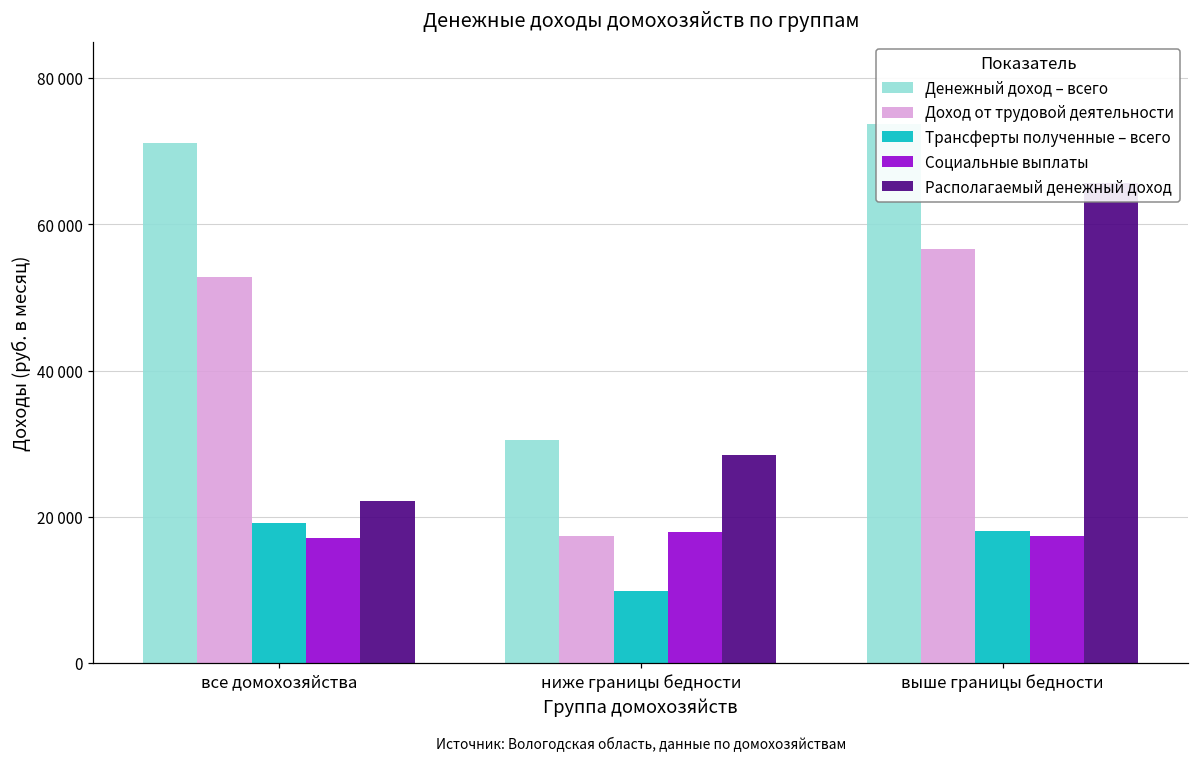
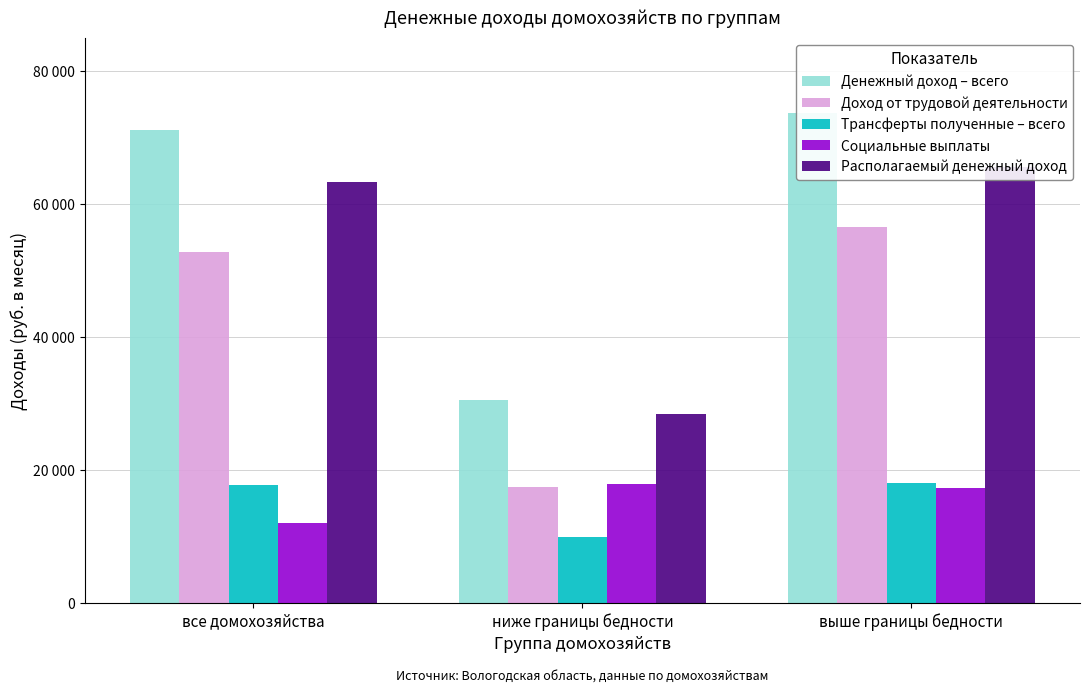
  {
    "Денежный доход – всего": {
      "все домохозяйства": 71000,
      "ниже границы бедности": 31000
    },
    "Доход от трудовой деятельности": {
      "все домохозяйства": 53000,
      "ниже границы бедности": 17000,
      "выше границы бедности": 57000
    },
    "Трансферты полученные – всего": {
-     "все домохозяйства": 19000,
+     "все домохозяйства": 18000,
      "ниже границы бедности": 10000,
      "выше границы бедности": 18000
    },
    "Социальные выплаты": {
-     "все домохозяйства": 17000,
+     "все домохозяйства": 12000,
      "ниже границы бедности": 18000,
      "выше границы бедности": 17000
    },
    "Располагаемый денежный доход": {
-     "все домохозяйства": 22000,
+     "все домохозяйства": 63000,
      "ниже границы бедности": 28000
    }
  }
